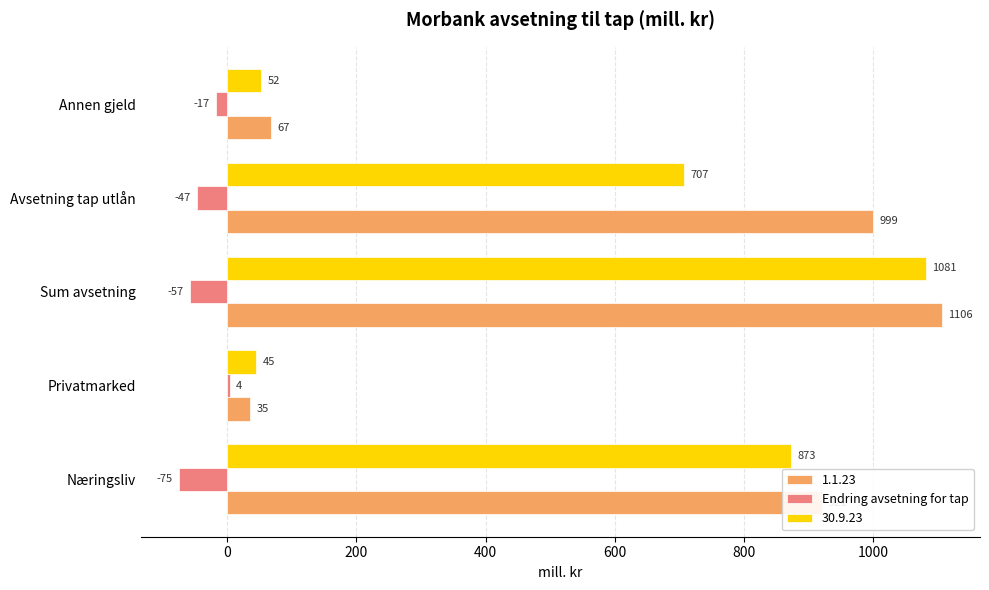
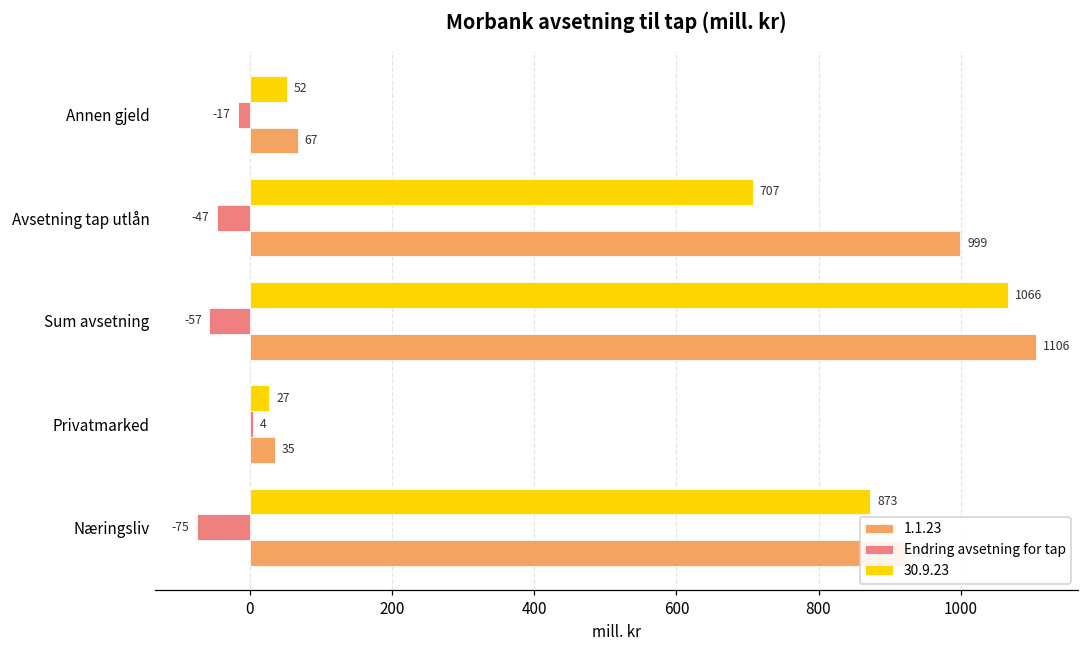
  {
    "30.9.23": {
      "Annen gjeld": 52,
      "Avsetning tap utlån": 707,
-     "Sum avsetning": 1081,
-     "Privatmarked": 45,
+     "Sum avsetning": 1066,
+     "Privatmarked": 27,
      "Næringsliv": 873
    }
  }
